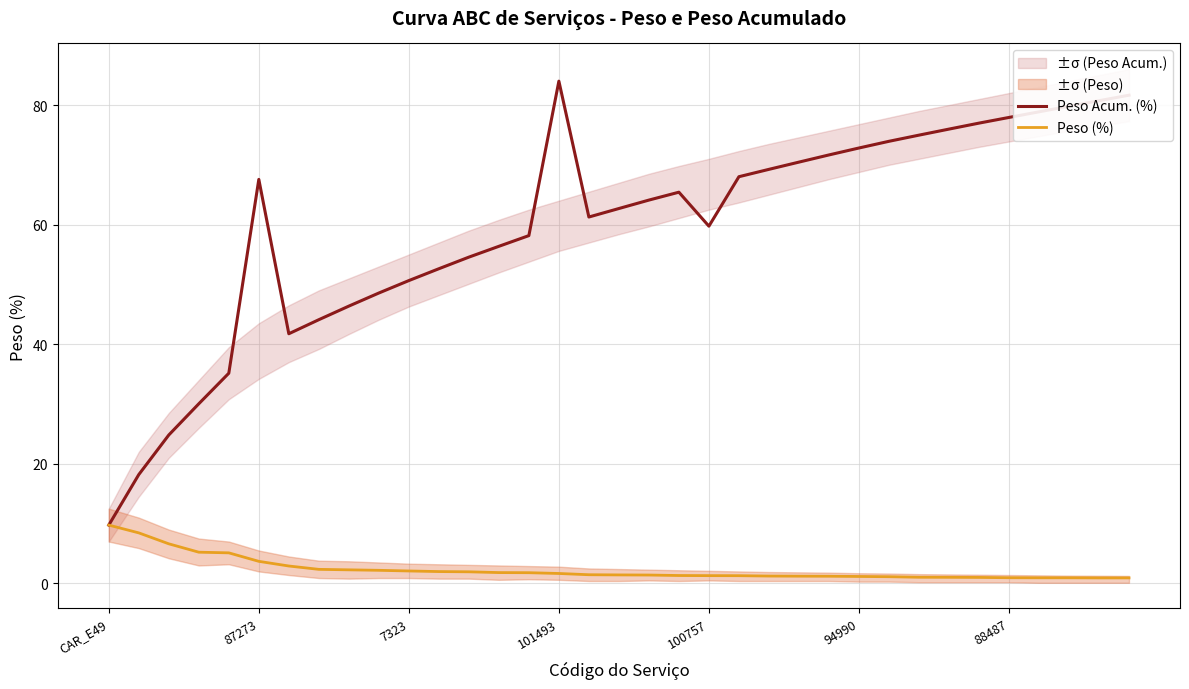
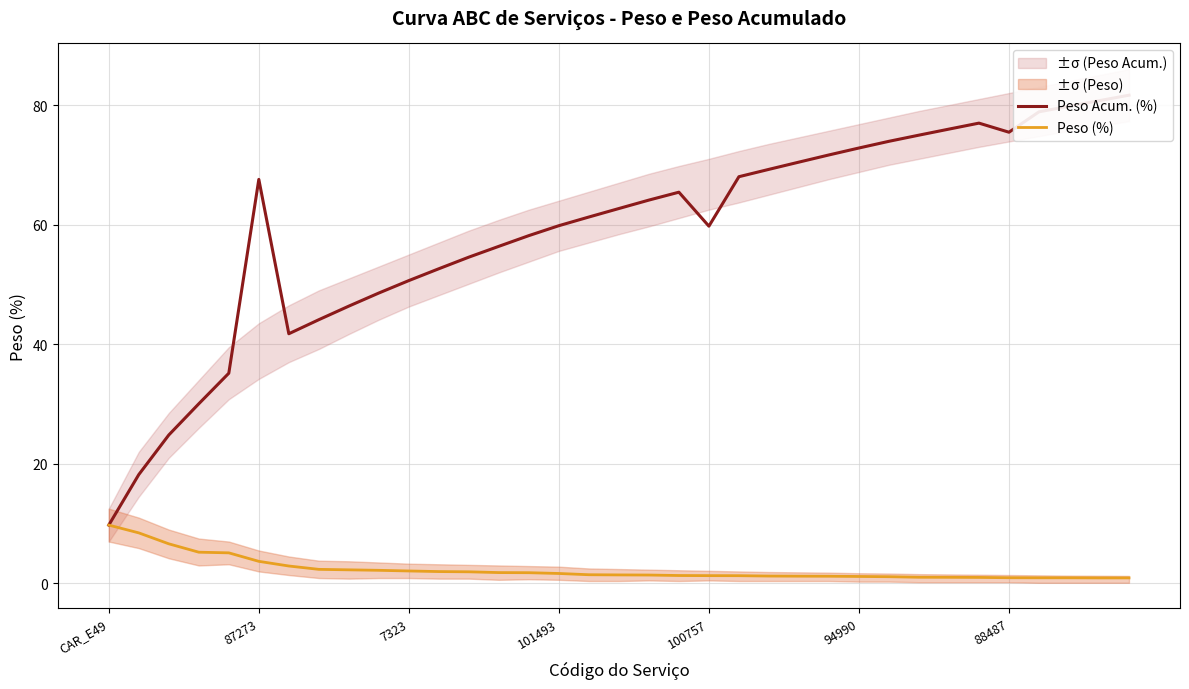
  {
    "Peso Acum. (%)": {
      "87273": 68,
      "7323": 51,
-     "101493": 84,
+     "101493": 60,
      "100757": 60,
      "94990": 73,
-     "88487": 78
+     "88487": 75
    }
  }
